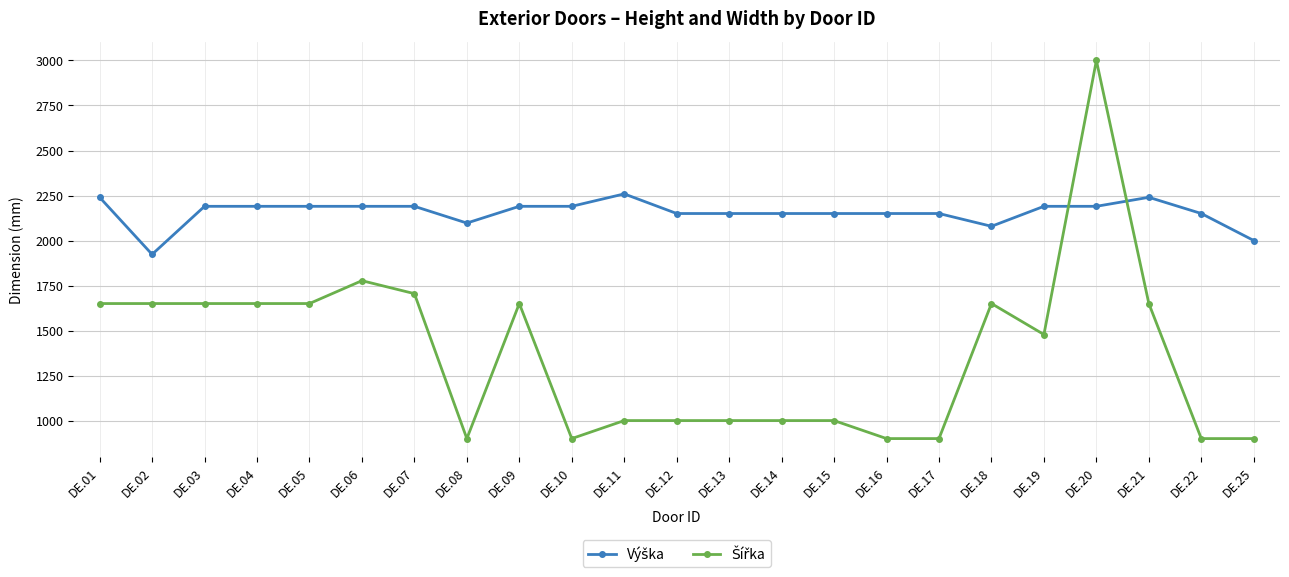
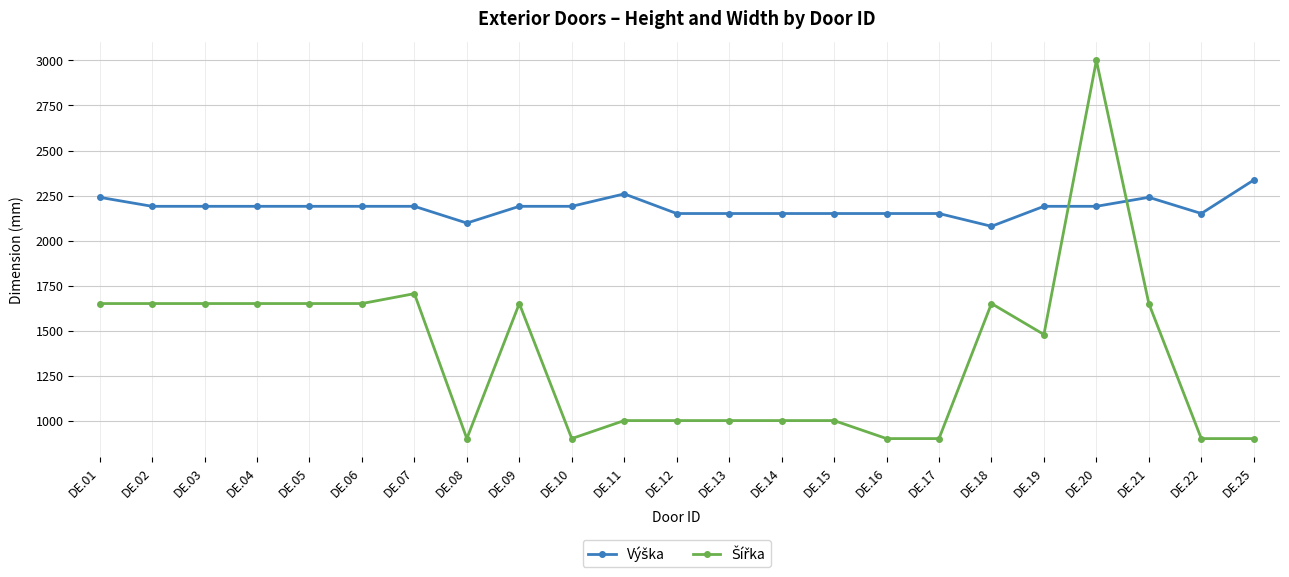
  {
    "Výška": {
      "DE.01": 2240,
-     "DE.02": 1920,
+     "DE.02": 2190,
      "DE.03": 2190,
      "DE.04": 2190,
      "DE.05": 2190,
      "DE.06": 2190,
      "DE.07": 2190,
      "DE.08": 2100,
      "DE.09": 2190,
      "DE.10": 2190,
      "DE.11": 2260,
      "DE.12": 2150,
      "DE.13": 2150,
      "DE.14": 2150,
      "DE.15": 2150,
      "DE.16": 2150,
      "DE.17": 2150,
      "DE.18": 2080,
      "DE.19": 2190,
      "DE.20": 2190,
      "DE.21": 2240,
      "DE.22": 2150,
-     "DE.25": 2000
+     "DE.25": 2340
    },
    "Šířka": {
      "DE.01": 1650,
      "DE.02": 1650,
      "DE.03": 1650,
      "DE.04": 1650,
      "DE.05": 1650,
-     "DE.06": 1780,
+     "DE.06": 1650,
      "DE.07": 1710,
      "DE.08": 900,
      "DE.09": 1650,
      "DE.10": 900,
      "DE.11": 1000,
      "DE.12": 1000,
      "DE.13": 1000,
      "DE.14": 1000,
      "DE.15": 1000,
      "DE.16": 900,
      "DE.17": 900,
      "DE.18": 1650,
      "DE.19": 1480,
      "DE.20": 3000,
      "DE.21": 1650,
      "DE.22": 900,
      "DE.25": 900
    }
  }
